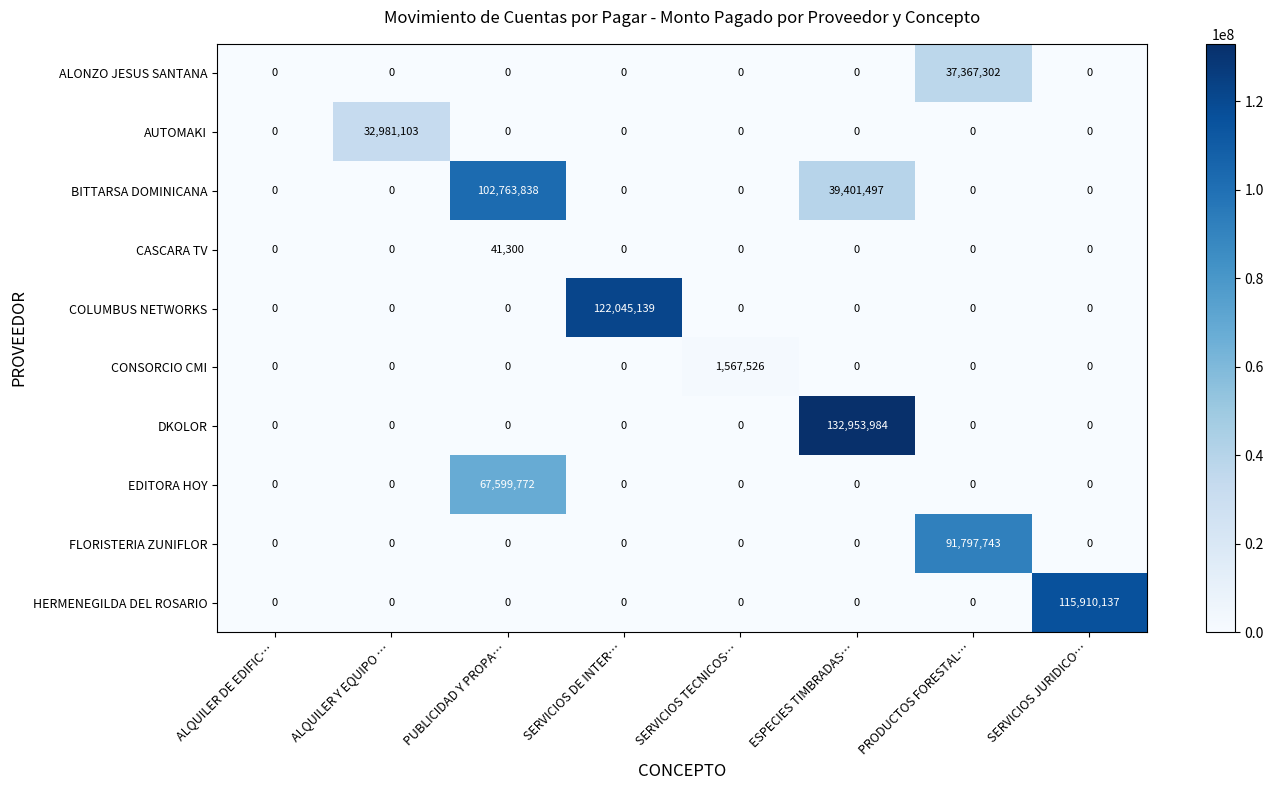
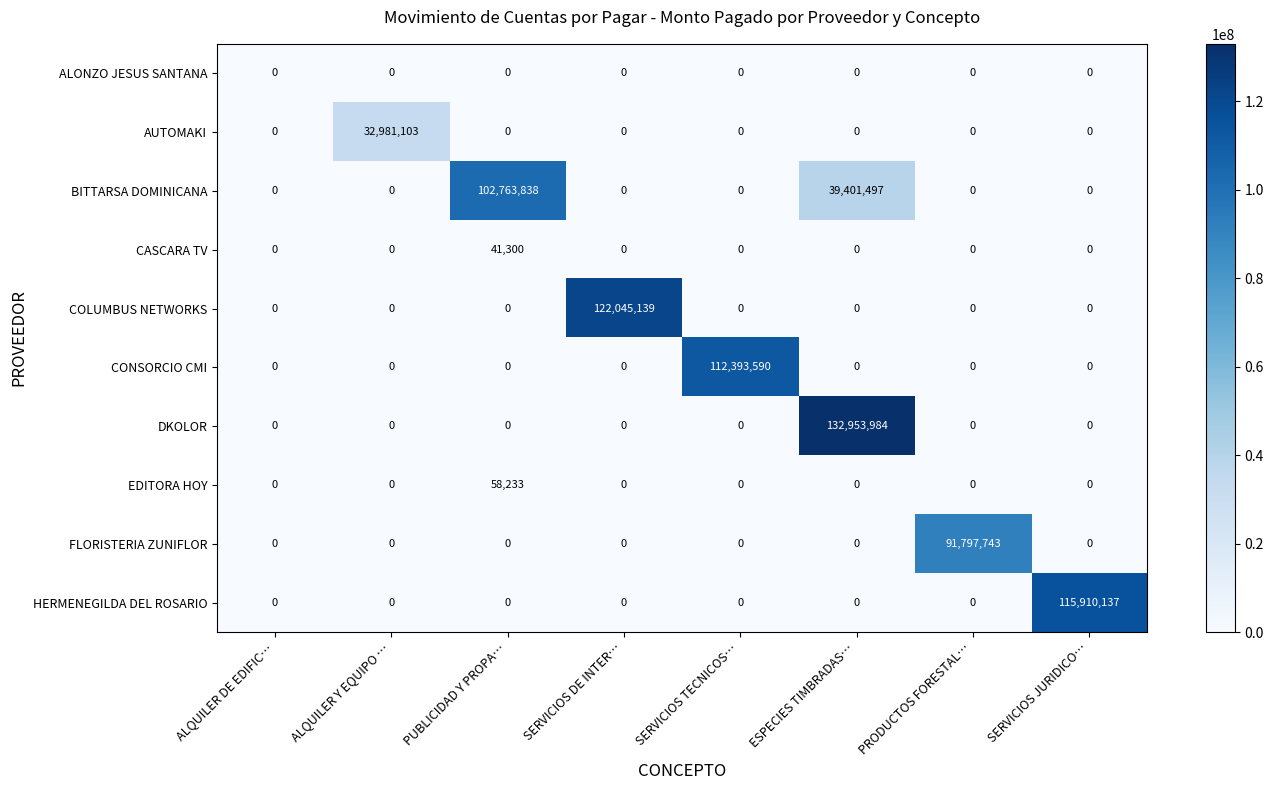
  {
    "ALONZO JESUS SANTANA": {
      "ALQUILER DE EDIFIC…": "0",
      "ALQUILER Y EQUIPO …": "0",
      "PUBLICIDAD Y PROPA…": "0",
      "SERVICIOS DE INTER…": "0",
      "SERVICIOS TECNICOS…": "0",
      "ESPECIES TIMBRADAS…": "0",
-     "PRODUCTOS FORESTAL…": "37,367,302",
+     "PRODUCTOS FORESTAL…": "0",
      "SERVICIOS JURIDICO…": "0"
    },
    "AUTOMAKI": {
      "ALQUILER DE EDIFIC…": "0",
      "ALQUILER Y EQUIPO …": "32,981,103",
      "PUBLICIDAD Y PROPA…": "0",
      "SERVICIOS DE INTER…": "0",
      "SERVICIOS TECNICOS…": "0",
      "ESPECIES TIMBRADAS…": "0",
      "PRODUCTOS FORESTAL…": "0",
      "SERVICIOS JURIDICO…": "0"
    },
    "BITTARSA DOMINICANA": {
      "ALQUILER DE EDIFIC…": "0",
      "ALQUILER Y EQUIPO …": "0",
      "PUBLICIDAD Y PROPA…": "102,763,838",
      "SERVICIOS DE INTER…": "0",
      "SERVICIOS TECNICOS…": "0",
      "ESPECIES TIMBRADAS…": "39,401,497",
      "PRODUCTOS FORESTAL…": "0",
      "SERVICIOS JURIDICO…": "0"
    },
    "CASCARA TV": {
      "ALQUILER DE EDIFIC…": "0",
      "ALQUILER Y EQUIPO …": "0",
      "PUBLICIDAD Y PROPA…": "41,300",
      "SERVICIOS DE INTER…": "0",
      "SERVICIOS TECNICOS…": "0",
      "ESPECIES TIMBRADAS…": "0",
      "PRODUCTOS FORESTAL…": "0",
      "SERVICIOS JURIDICO…": "0"
    },
    "COLUMBUS NETWORKS": {
      "ALQUILER DE EDIFIC…": "0",
      "ALQUILER Y EQUIPO …": "0",
      "PUBLICIDAD Y PROPA…": "0",
      "SERVICIOS DE INTER…": "122,045,139",
      "SERVICIOS TECNICOS…": "0",
      "ESPECIES TIMBRADAS…": "0",
      "PRODUCTOS FORESTAL…": "0",
      "SERVICIOS JURIDICO…": "0"
    },
    "CONSORCIO CMI": {
      "ALQUILER DE EDIFIC…": "0",
      "ALQUILER Y EQUIPO …": "0",
      "PUBLICIDAD Y PROPA…": "0",
      "SERVICIOS DE INTER…": "0",
-     "SERVICIOS TECNICOS…": "1,567,526",
+     "SERVICIOS TECNICOS…": "112,393,590",
      "ESPECIES TIMBRADAS…": "0",
      "PRODUCTOS FORESTAL…": "0",
      "SERVICIOS JURIDICO…": "0"
    },
    "DKOLOR": {
      "ALQUILER DE EDIFIC…": "0",
      "ALQUILER Y EQUIPO …": "0",
      "PUBLICIDAD Y PROPA…": "0",
      "SERVICIOS DE INTER…": "0",
      "SERVICIOS TECNICOS…": "0",
      "ESPECIES TIMBRADAS…": "132,953,984",
      "PRODUCTOS FORESTAL…": "0",
      "SERVICIOS JURIDICO…": "0"
    },
    "EDITORA HOY": {
      "ALQUILER DE EDIFIC…": "0",
      "ALQUILER Y EQUIPO …": "0",
-     "PUBLICIDAD Y PROPA…": "67,599,772",
+     "PUBLICIDAD Y PROPA…": "58,233",
      "SERVICIOS DE INTER…": "0",
      "SERVICIOS TECNICOS…": "0",
      "ESPECIES TIMBRADAS…": "0",
      "PRODUCTOS FORESTAL…": "0",
      "SERVICIOS JURIDICO…": "0"
    },
    "FLORISTERIA ZUNIFLOR": {
      "ALQUILER DE EDIFIC…": "0",
      "ALQUILER Y EQUIPO …": "0",
      "PUBLICIDAD Y PROPA…": "0",
      "SERVICIOS DE INTER…": "0",
      "SERVICIOS TECNICOS…": "0",
      "ESPECIES TIMBRADAS…": "0",
      "PRODUCTOS FORESTAL…": "91,797,743",
      "SERVICIOS JURIDICO…": "0"
    },
    "HERMENEGILDA DEL ROSARIO": {
      "ALQUILER DE EDIFIC…": "0",
      "ALQUILER Y EQUIPO …": "0",
      "PUBLICIDAD Y PROPA…": "0",
      "SERVICIOS DE INTER…": "0",
      "SERVICIOS TECNICOS…": "0",
      "ESPECIES TIMBRADAS…": "0",
      "PRODUCTOS FORESTAL…": "0",
      "SERVICIOS JURIDICO…": "115,910,137"
    }
  }
